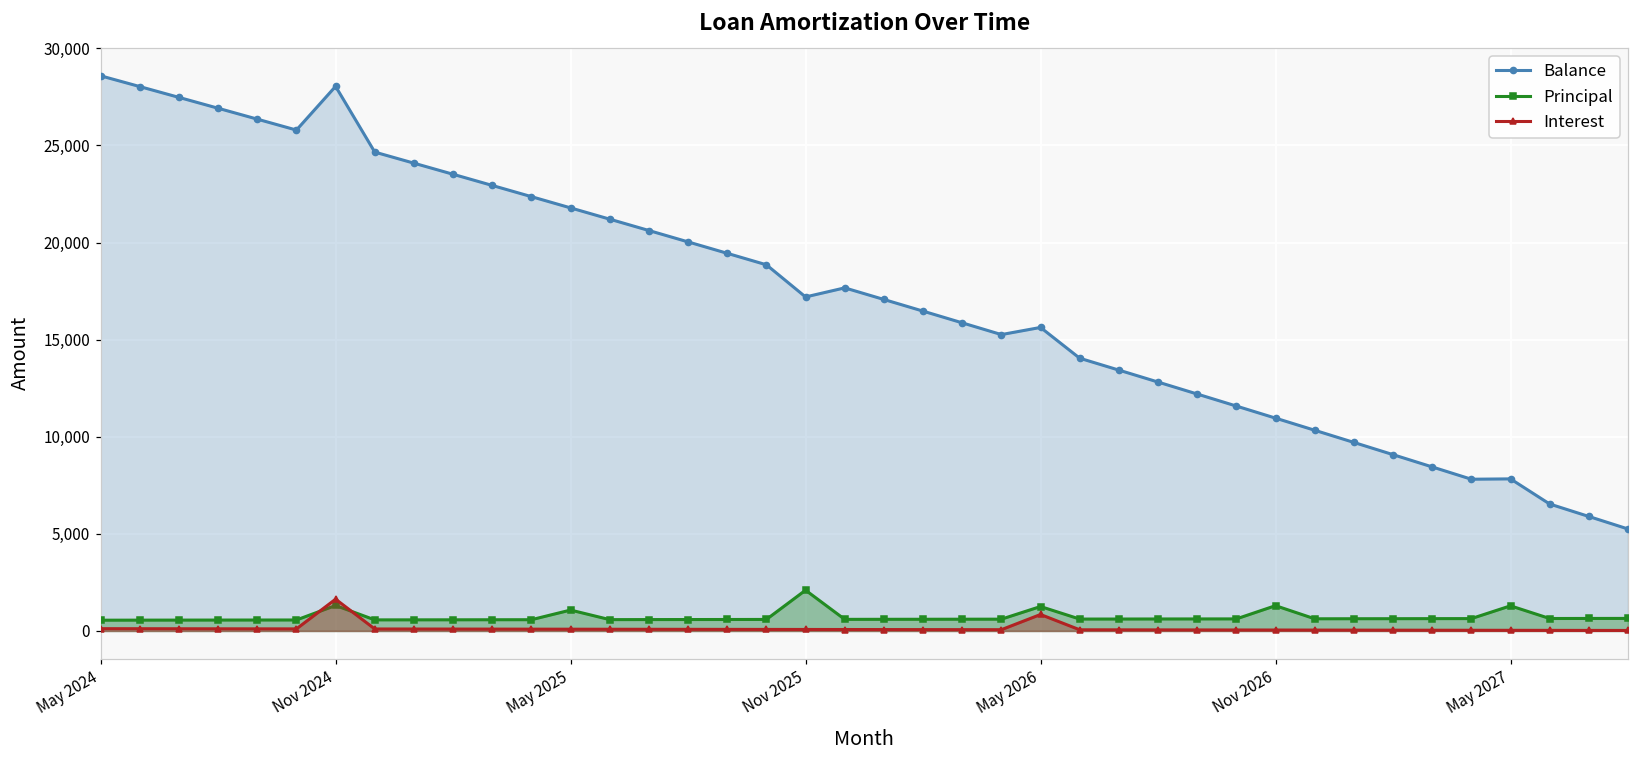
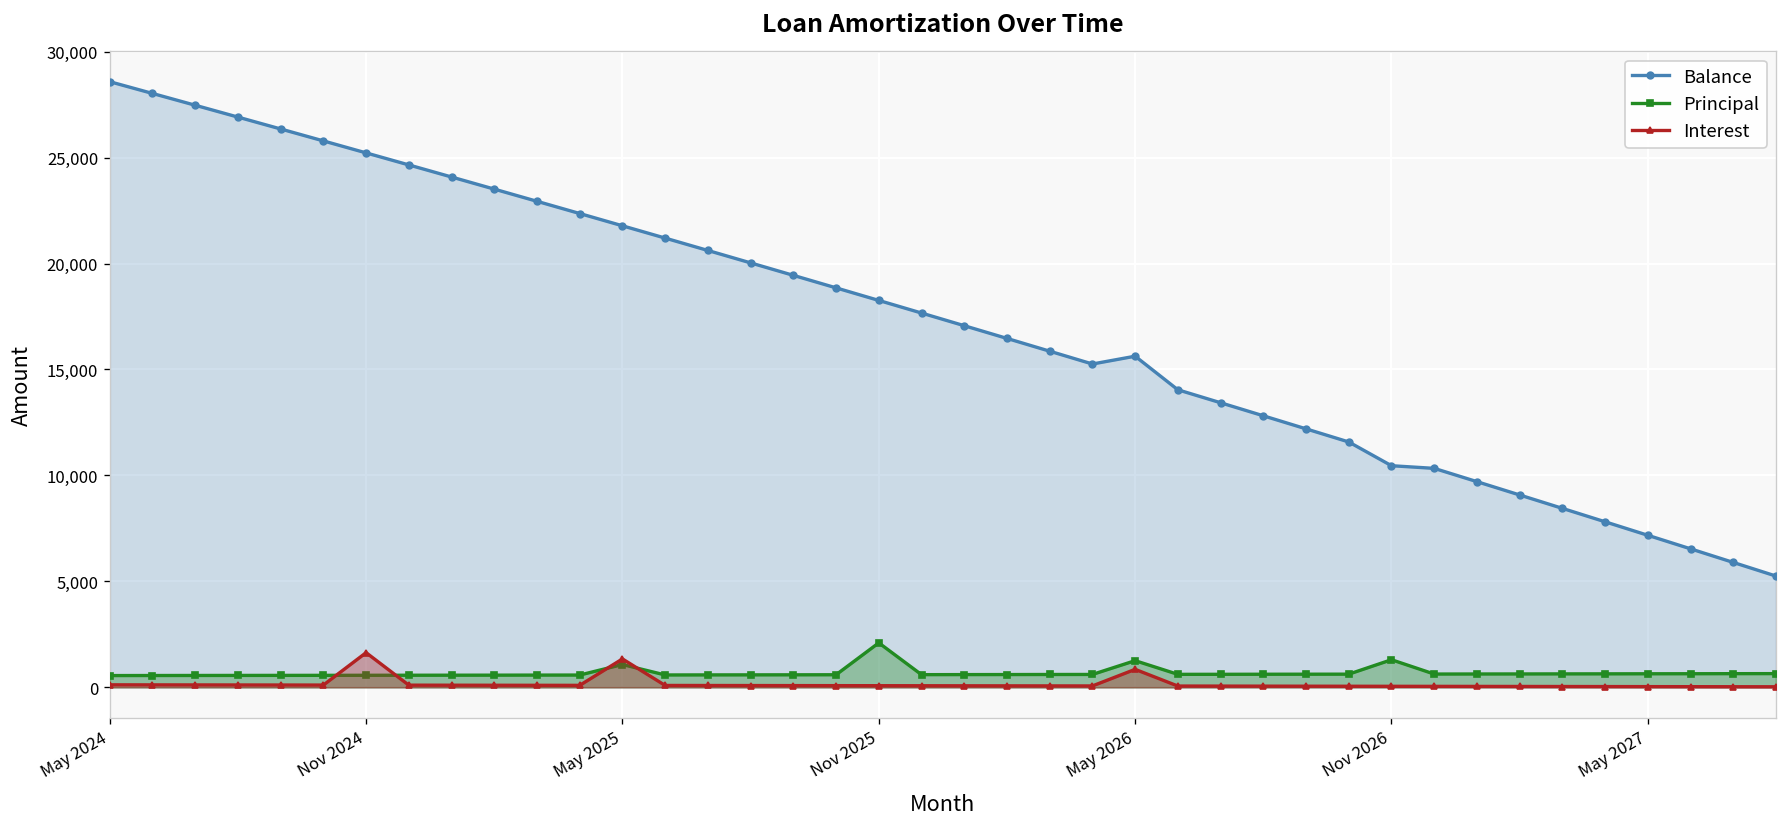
  {
    "Balance": {
      "May 2024": "28,600",
-     "Nov 2024": "28,000",
+     "Nov 2024": "25,200",
      "May 2025": "21,800",
-     "Nov 2025": "17,200",
+     "Nov 2025": "18,300",
      "May 2026": "15,600",
-     "Nov 2026": "11,000",
-     "May 2027": "7,800"
+     "Nov 2026": "10,500",
+     "May 2027": "7,200"
    },
    "Principal": {
      "May 2024": "600",
-     "Nov 2024": "1,300",
+     "Nov 2024": "600",
      "May 2025": "1,100",
      "Nov 2025": "2,100",
      "May 2026": "1,300",
      "Nov 2026": "1,300",
-     "May 2027": "1,300"
+     "May 2027": "600"
    },
    "Interest": {
      "May 2024": "100",
      "Nov 2024": "1,600",
-     "May 2025": "100",
+     "May 2025": "1,300",
      "Nov 2025": "100",
      "May 2026": "800",
      "Nov 2026": "0",
      "May 2027": "0"
    }
  }
